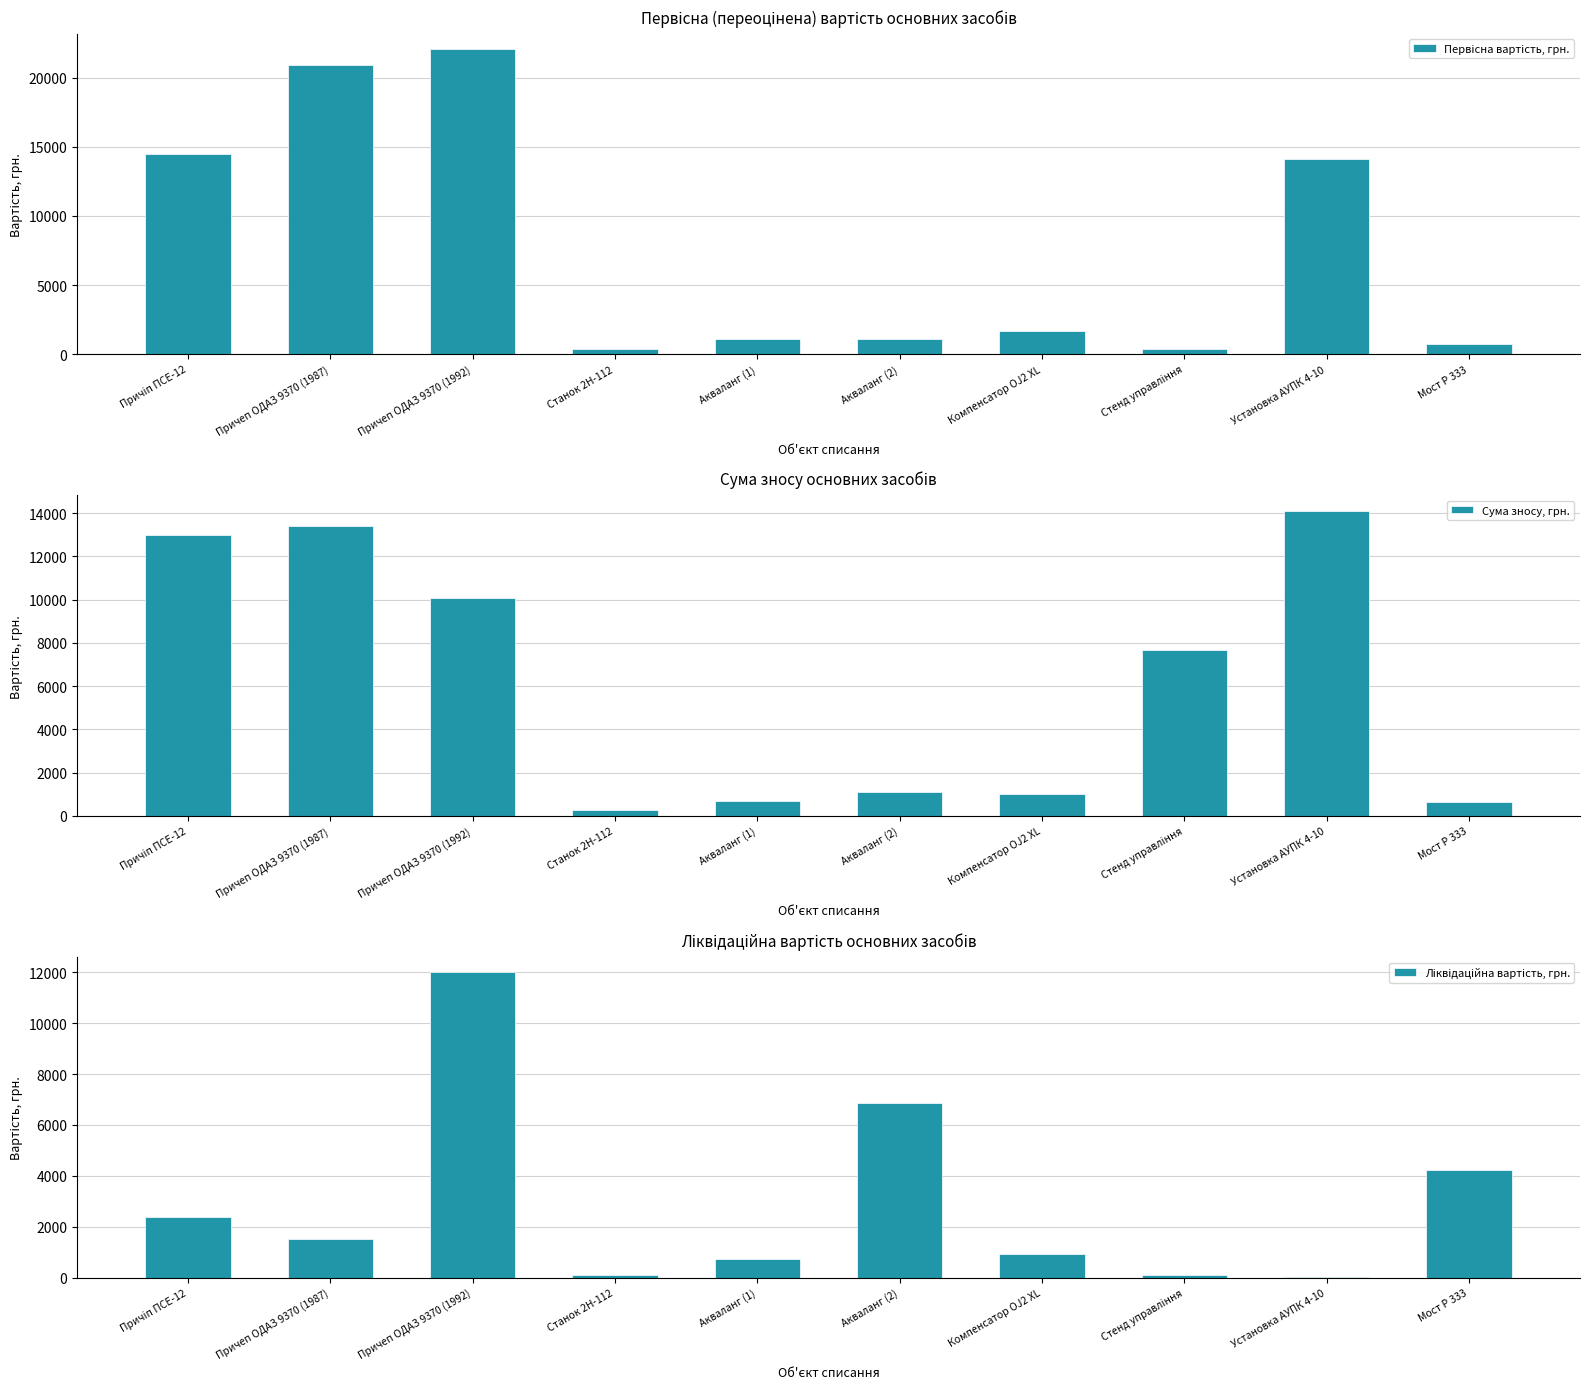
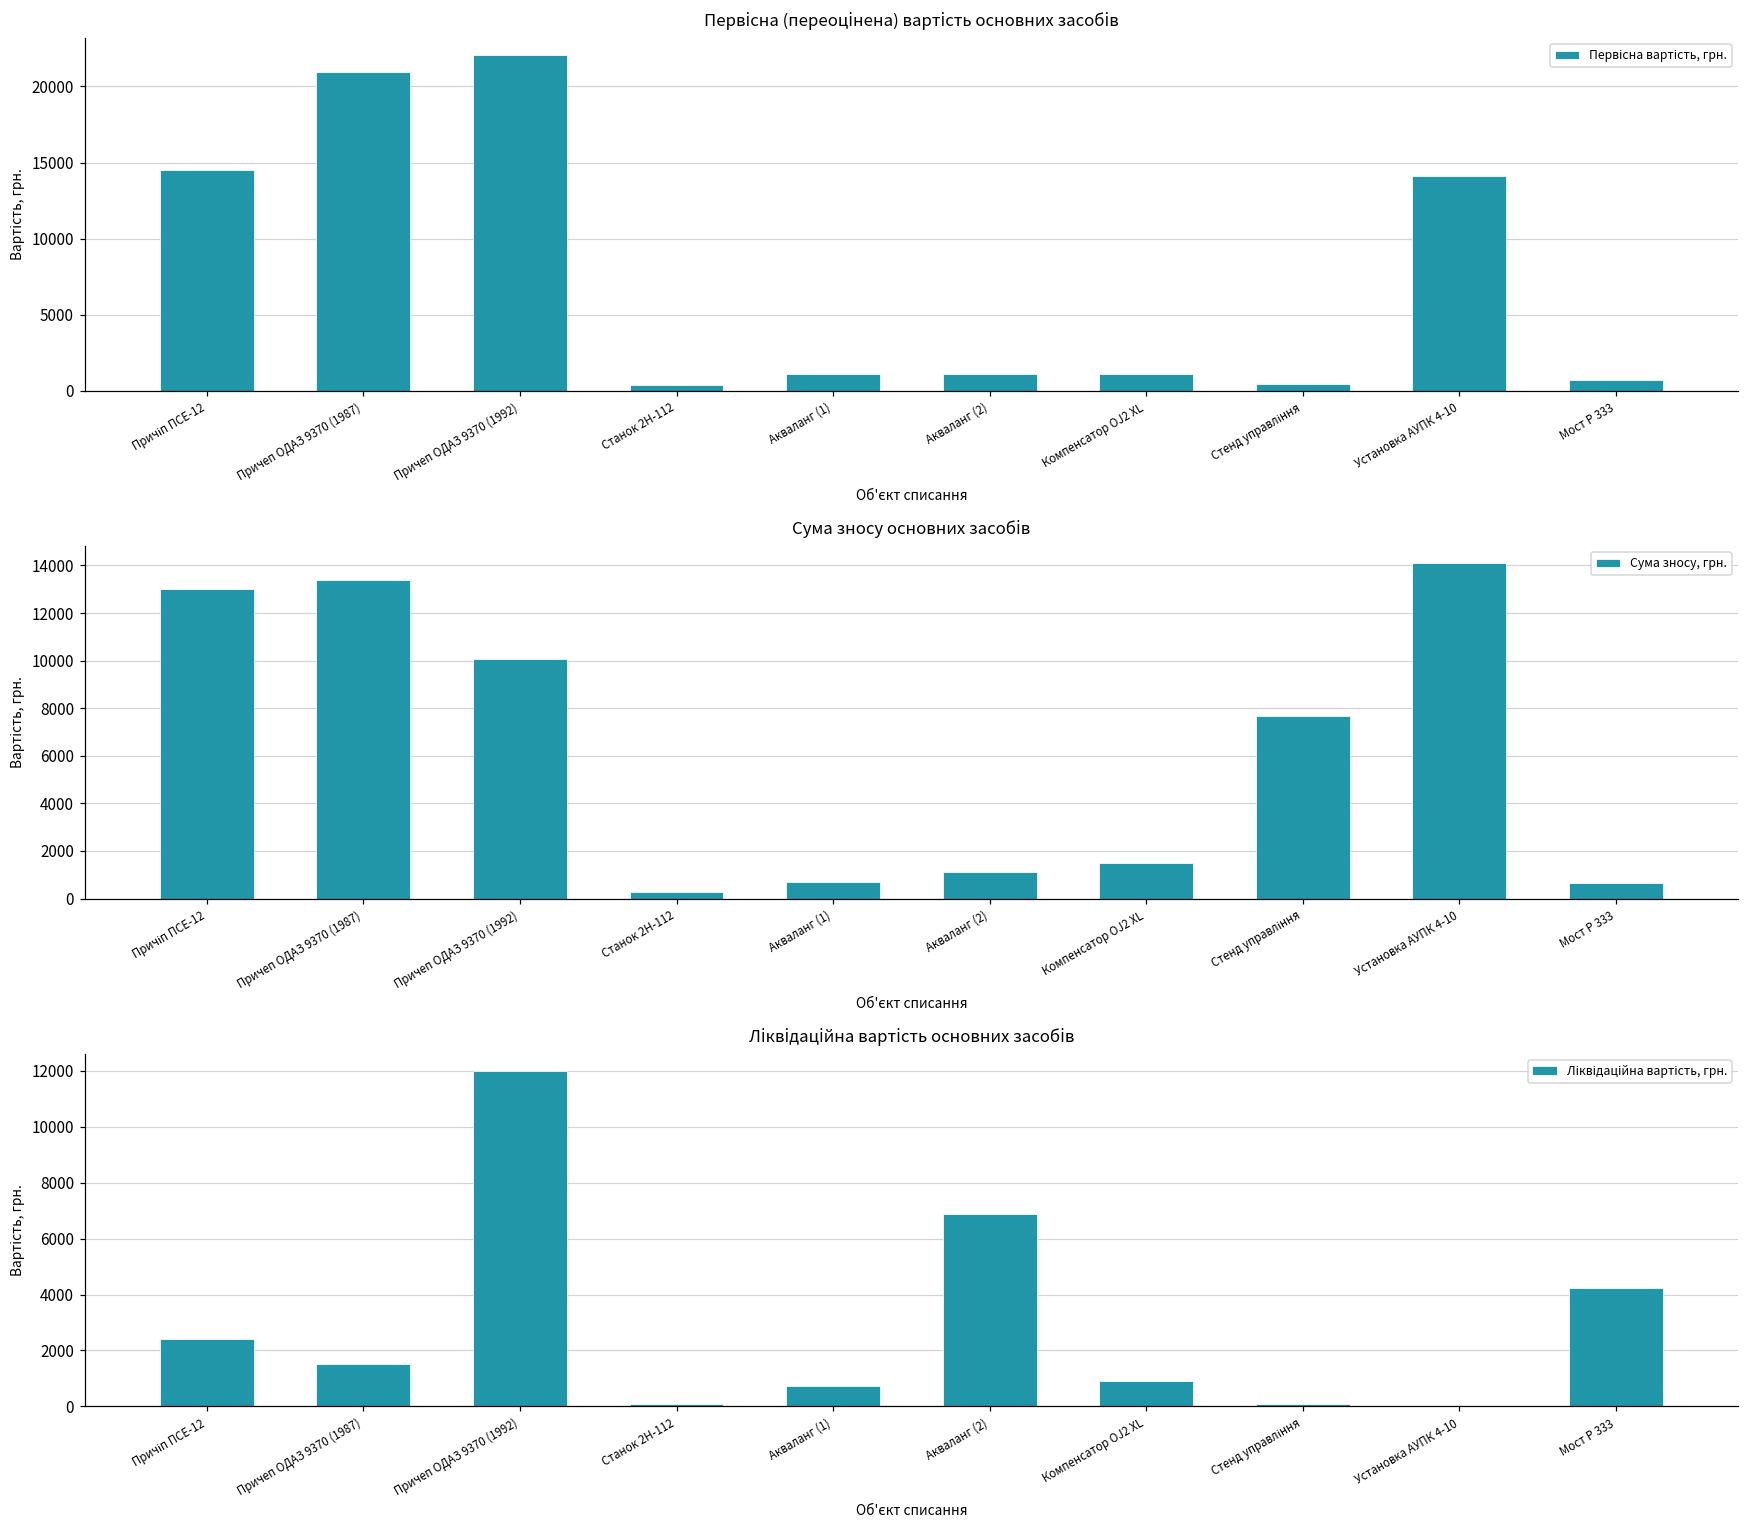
  {
    "Первісна (переоцінена) вартість основних засобів": {
      "Причіп ПСЕ-12": 14500,
      "Причеп ОДАЗ 9370 (1987)": 20900,
      "Причеп ОДАЗ 9370 (1992)": 22100,
      "Станок 2Н-112": 400,
      "Акваланг (1)": 1100,
      "Акваланг (2)": 1100,
-     "Компенсатор OJ2 XL": 1700,
+     "Компенсатор OJ2 XL": 1100,
      "Стенд управління": 400,
      "Установка АУПК 4-10": 14100,
      "Мост Р 333": 700
    },
    "Сума зносу основних засобів": {
      "Причіп ПСЕ-12": 13000,
      "Причеп ОДАЗ 9370 (1987)": 13400,
      "Причеп ОДАЗ 9370 (1992)": 10100,
      "Станок 2Н-112": 300,
      "Акваланг (1)": 700,
      "Акваланг (2)": 1100,
-     "Компенсатор OJ2 XL": 1000,
+     "Компенсатор OJ2 XL": 1500,
      "Стенд управління": 7700,
      "Установка АУПК 4-10": 14100,
      "Мост Р 333": 600
    },
    "Ліквідаційна вартість основних засобів": {
      "Причіп ПСЕ-12": 2400,
      "Причеп ОДАЗ 9370 (1987)": 1500,
      "Причеп ОДАЗ 9370 (1992)": 12000,
      "Станок 2Н-112": 100,
      "Акваланг (1)": 700,
      "Акваланг (2)": 6900,
      "Компенсатор OJ2 XL": 900,
      "Стенд управління": 100,
      "Мост Р 333": 4200
    }
  }
